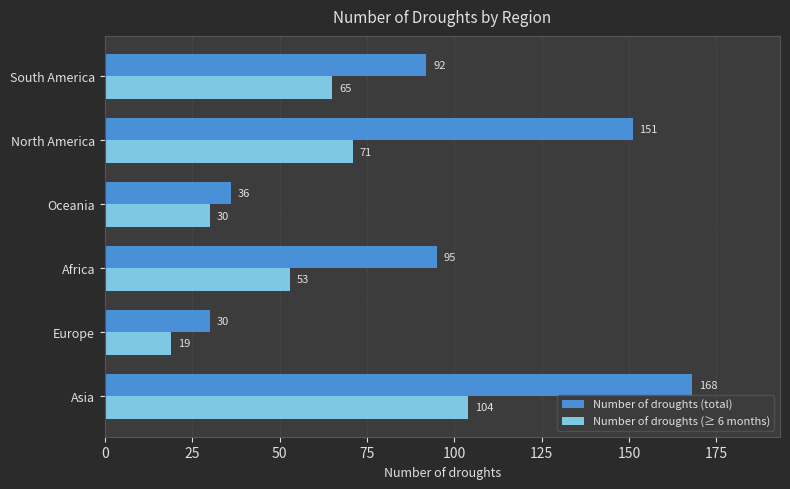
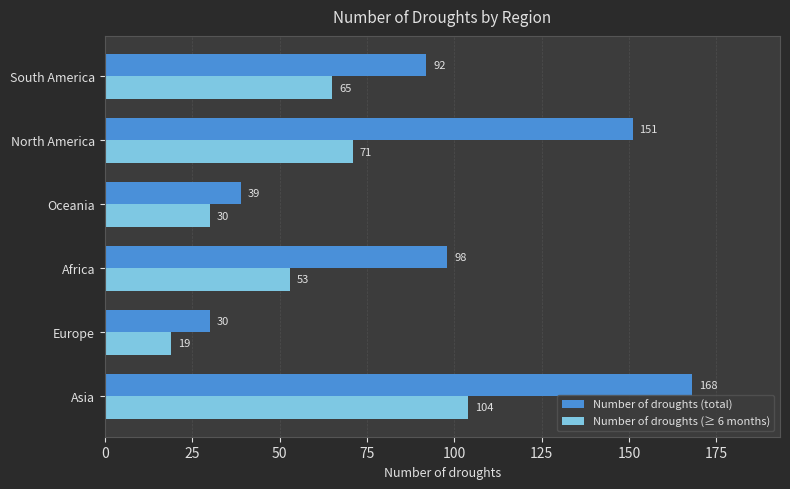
  {
    "Number of droughts (total)": {
      "South America": 92,
      "North America": 151,
-     "Oceania": 36,
-     "Africa": 95,
+     "Oceania": 39,
+     "Africa": 98,
      "Europe": 30,
      "Asia": 168
    },
    "Number of droughts (≥ 6 months)": {
      "South America": 65,
      "North America": 71,
      "Oceania": 30,
      "Africa": 53,
      "Europe": 19,
      "Asia": 104
    }
  }
